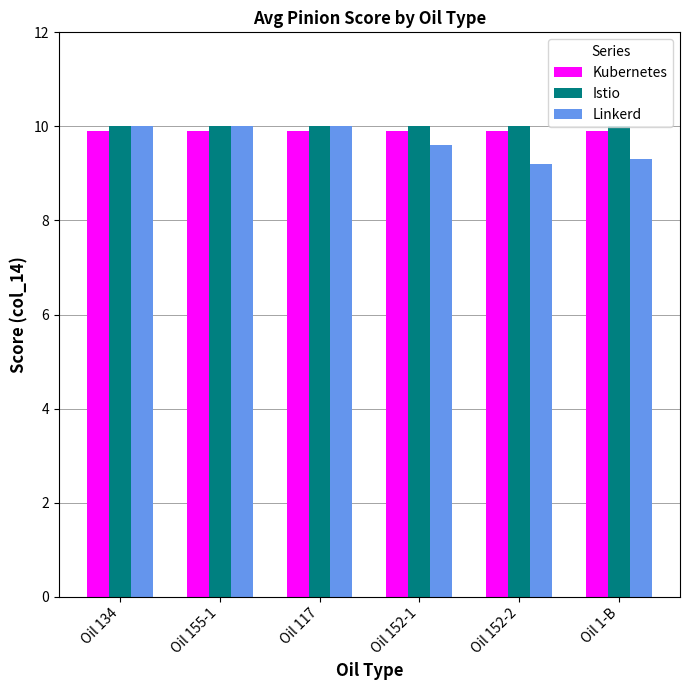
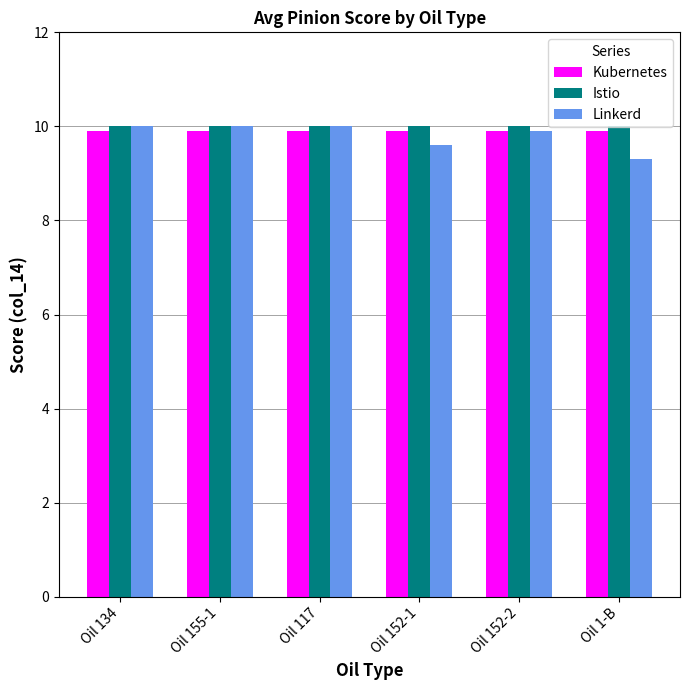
  {
    "Kubernetes": {
      "Oil 134": 9.9,
      "Oil 155-1": 9.9,
      "Oil 117": 9.9,
      "Oil 152-1": 9.9,
      "Oil 152-2": 9.9,
      "Oil 1-B": 9.9
    },
    "Istio": {
      "Oil 134": 10.0,
      "Oil 155-1": 10.0,
      "Oil 117": 10.0,
      "Oil 152-1": 10.0,
      "Oil 152-2": 10.0
    },
    "Linkerd": {
      "Oil 134": 10.0,
      "Oil 155-1": 10.0,
      "Oil 117": 10.0,
      "Oil 152-1": 9.6,
-     "Oil 152-2": 9.2,
+     "Oil 152-2": 9.9,
      "Oil 1-B": 9.3
    }
  }
